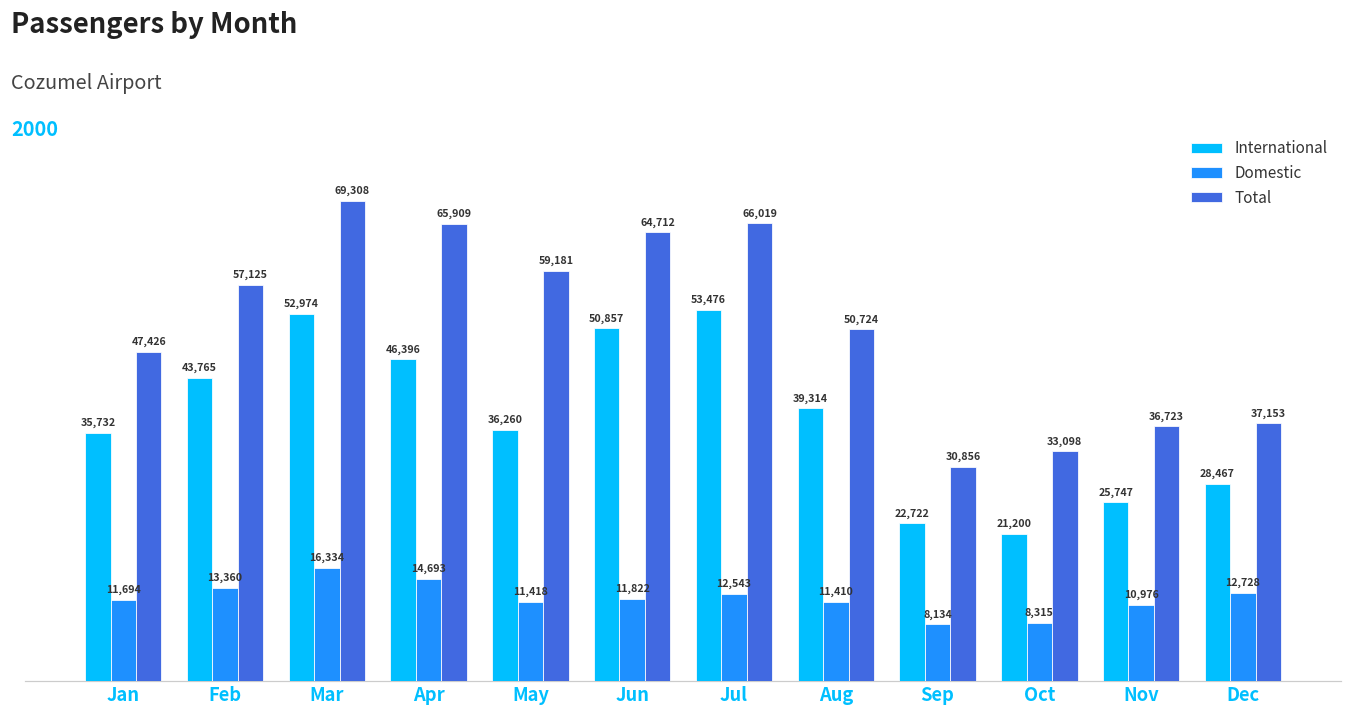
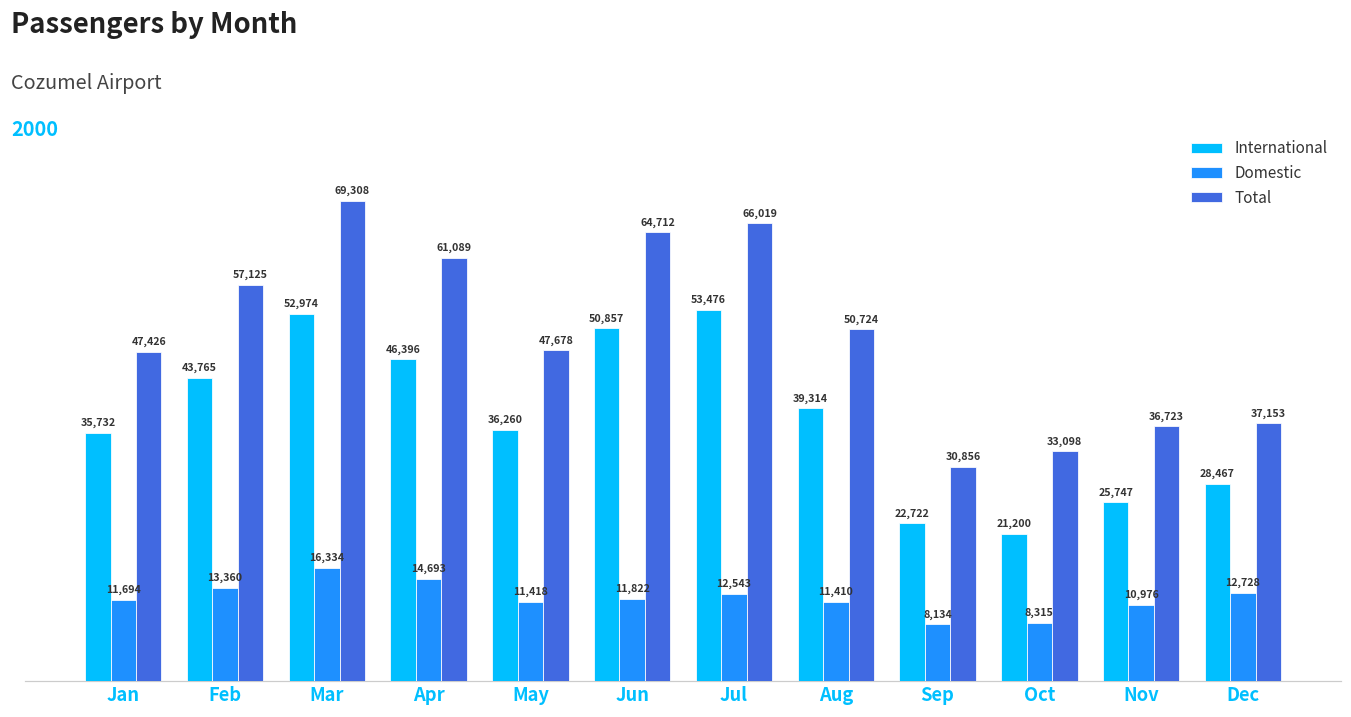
  {
    "Total": {
      "Jan": "47,426",
      "Feb": "57,125",
      "Mar": "69,308",
-     "Apr": "65,909",
-     "May": "59,181",
+     "Apr": "61,089",
+     "May": "47,678",
      "Jun": "64,712",
      "Jul": "66,019",
      "Aug": "50,724",
      "Sep": "30,856",
      "Oct": "33,098",
      "Nov": "36,723",
      "Dec": "37,153"
    }
  }
